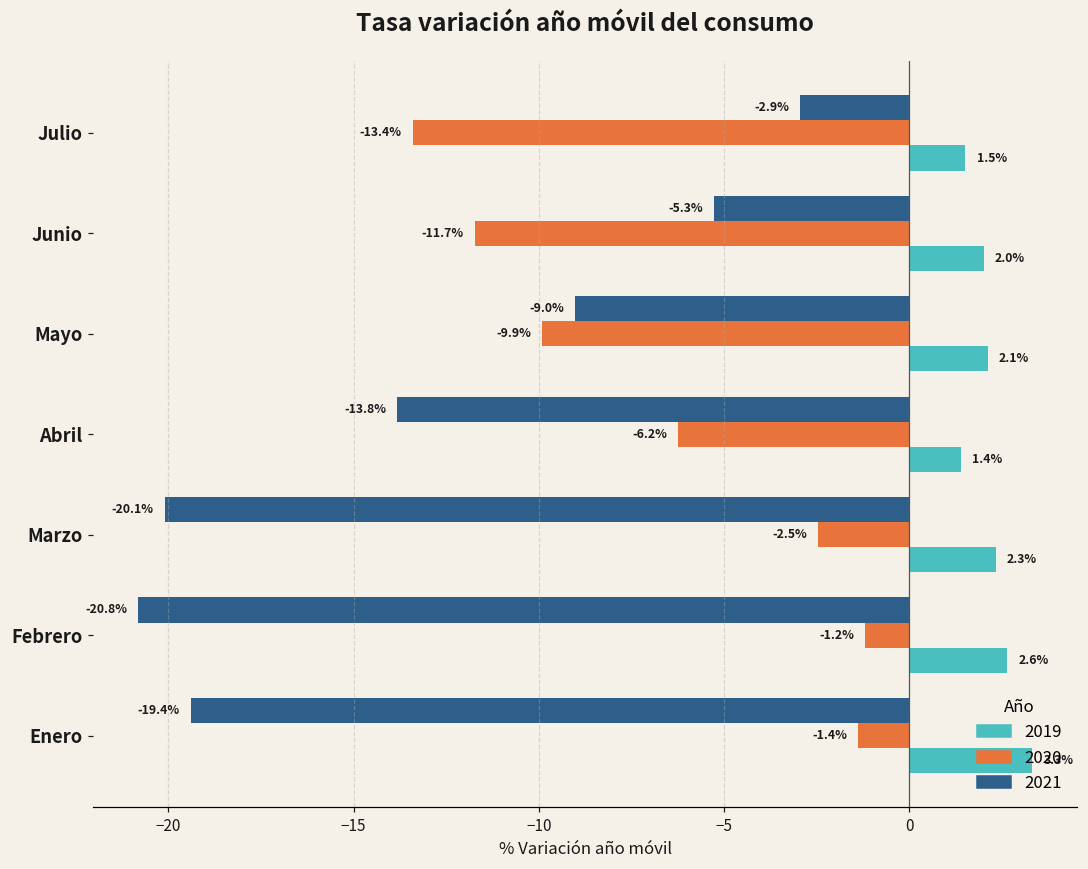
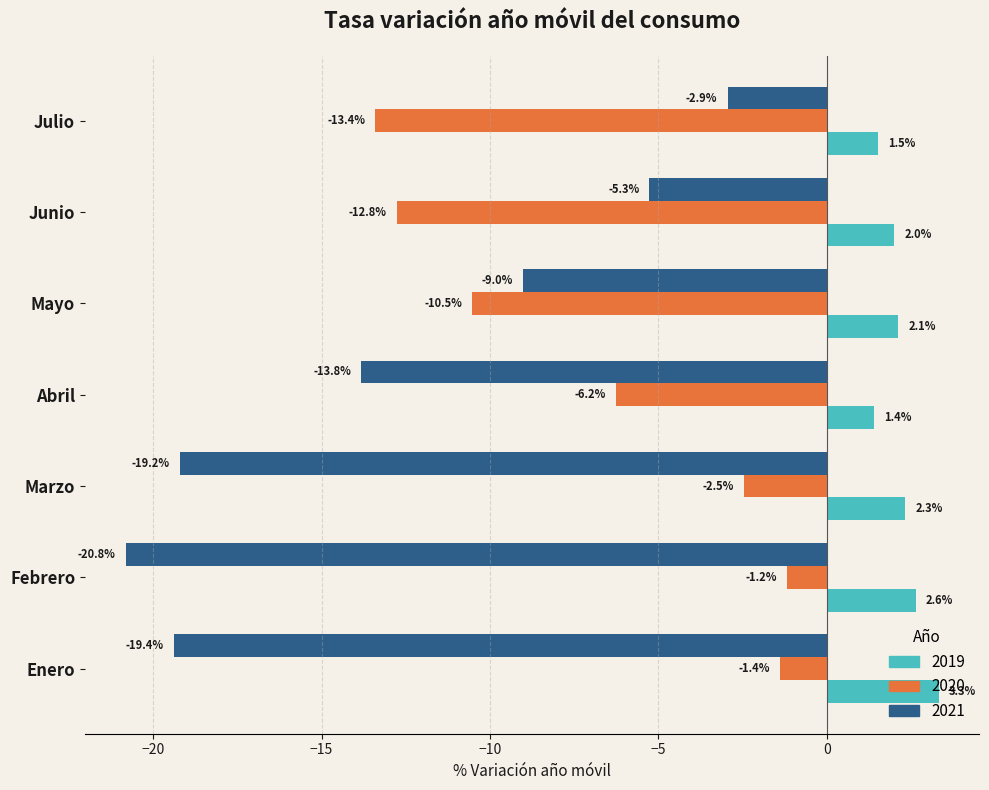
  {
    "2019": {
      "Julio": "1.5%",
      "Junio": "2.0%",
      "Mayo": "2.1%",
      "Abril": "1.4%",
      "Marzo": "2.3%",
      "Febrero": "2.6%",
      "Enero": "3.3%"
    },
    "2020": {
      "Julio": "-13.4%",
-     "Junio": "-11.7%",
-     "Mayo": "-9.9%",
+     "Junio": "-12.8%",
+     "Mayo": "-10.5%",
      "Abril": "-6.2%",
      "Marzo": "-2.5%",
      "Febrero": "-1.2%",
      "Enero": "-1.4%"
    },
    "2021": {
      "Julio": "-2.9%",
      "Junio": "-5.3%",
      "Mayo": "-9.0%",
      "Abril": "-13.8%",
-     "Marzo": "-20.1%",
+     "Marzo": "-19.2%",
      "Febrero": "-20.8%",
      "Enero": "-19.4%"
    }
  }
